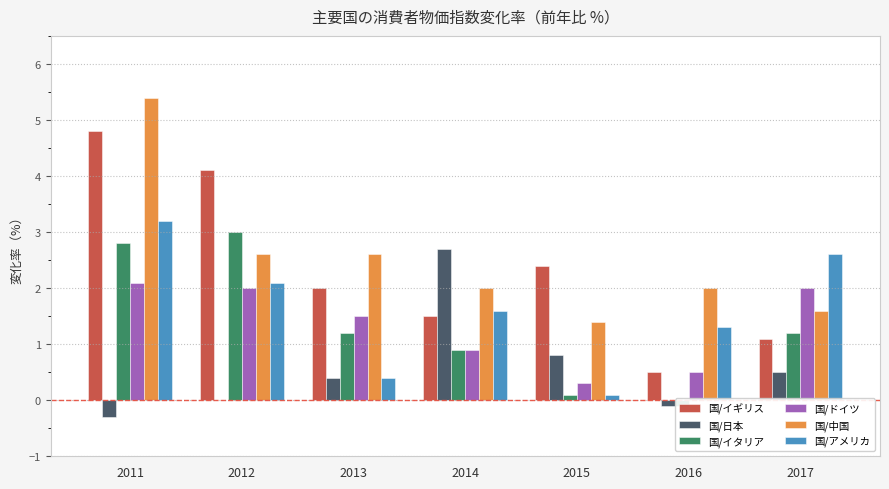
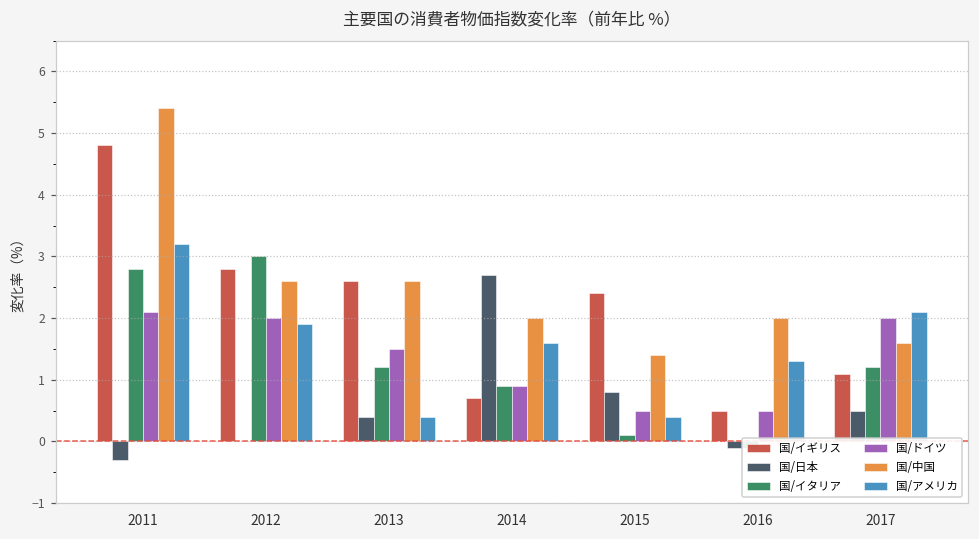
  {
    "国/イギリス": {
      "2011": 4.8,
-     "2012": 4.1,
-     "2013": 2.0,
-     "2014": 1.5,
+     "2012": 2.8,
+     "2013": 2.6,
+     "2014": 0.7,
      "2015": 2.4,
      "2016": 0.5,
      "2017": 1.1
    },
    "国/日本": {
      "2011": -0.3,
      "2012": 0.0,
      "2013": 0.4,
      "2014": 2.7,
      "2015": 0.8,
      "2016": -0.1,
      "2017": 0.5
    },
    "国/イタリア": {
      "2011": 2.8,
      "2012": 3.0,
      "2013": 1.2,
      "2014": 0.9,
      "2015": 0.1,
      "2017": 1.2
    },
    "国/ドイツ": {
      "2011": 2.1,
      "2012": 2.0,
      "2013": 1.5,
      "2014": 0.9,
-     "2015": 0.3,
+     "2015": 0.5,
      "2016": 0.5,
      "2017": 2.0
    },
    "国/中国": {
      "2011": 5.4,
      "2012": 2.6,
      "2013": 2.6,
      "2014": 2.0,
      "2015": 1.4,
      "2016": 2.0,
      "2017": 1.6
    },
    "国/アメリカ": {
      "2011": 3.2,
-     "2012": 2.1,
+     "2012": 1.9,
      "2013": 0.4,
      "2014": 1.6,
-     "2015": 0.1,
+     "2015": 0.4,
      "2016": 1.3,
-     "2017": 2.6
+     "2017": 2.1
    }
  }
